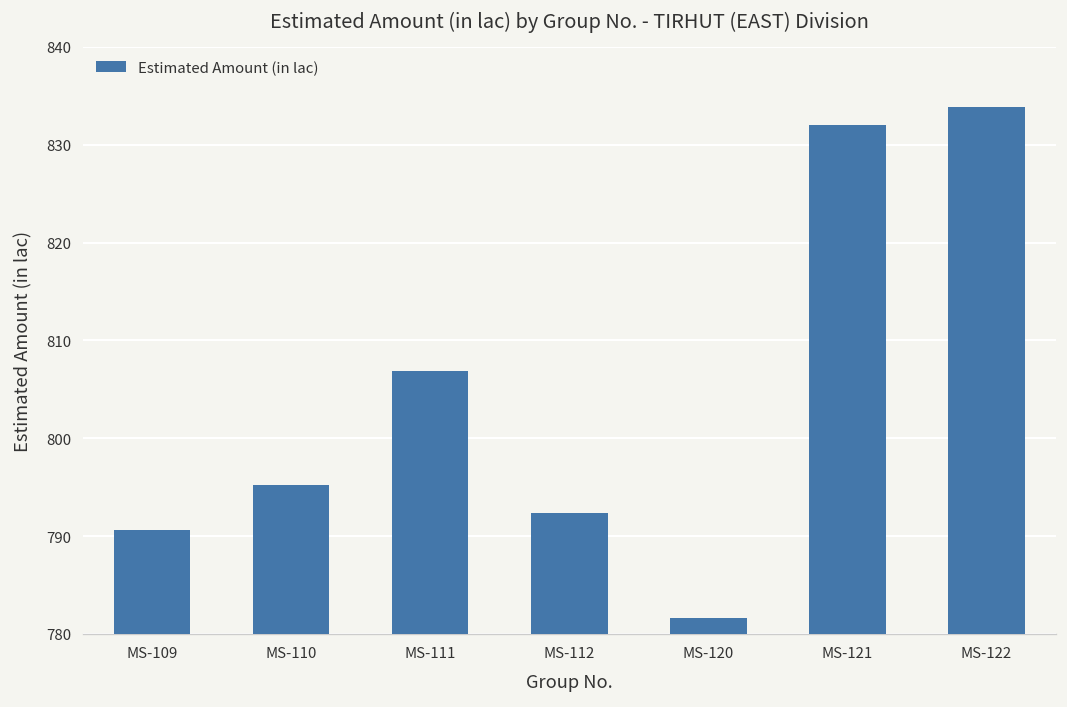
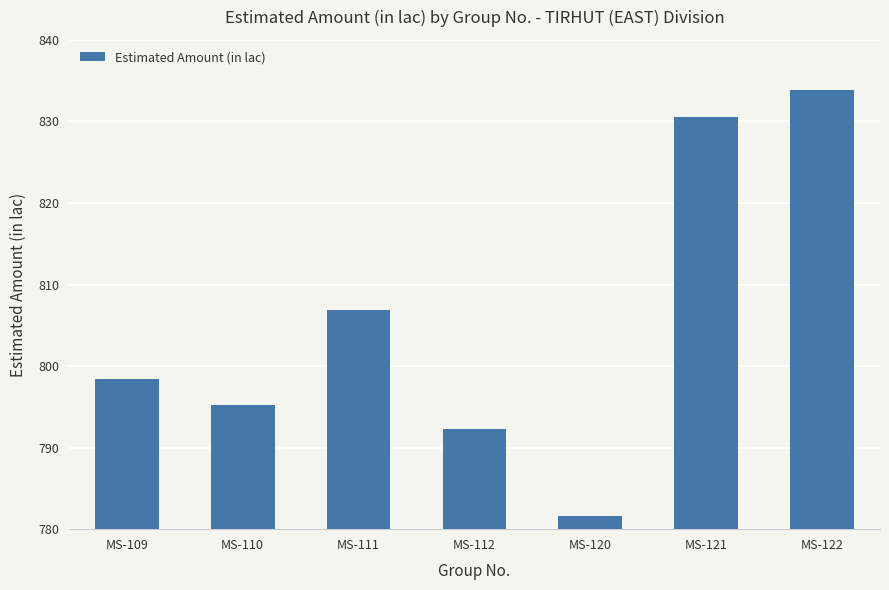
  {
-   "MS-109": 791,
+   "MS-109": 798,
    "MS-110": 795,
    "MS-111": 807,
    "MS-112": 792,
    "MS-120": 782,
-   "MS-121": 832,
+   "MS-121": 831,
    "MS-122": 834
  }
